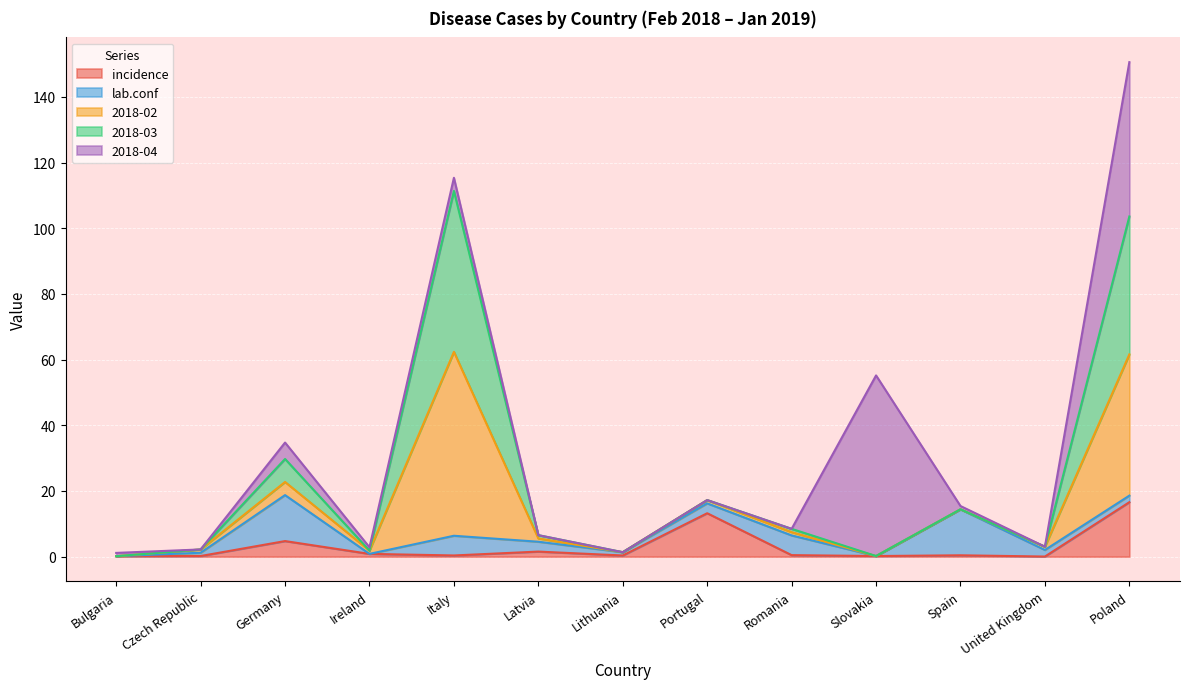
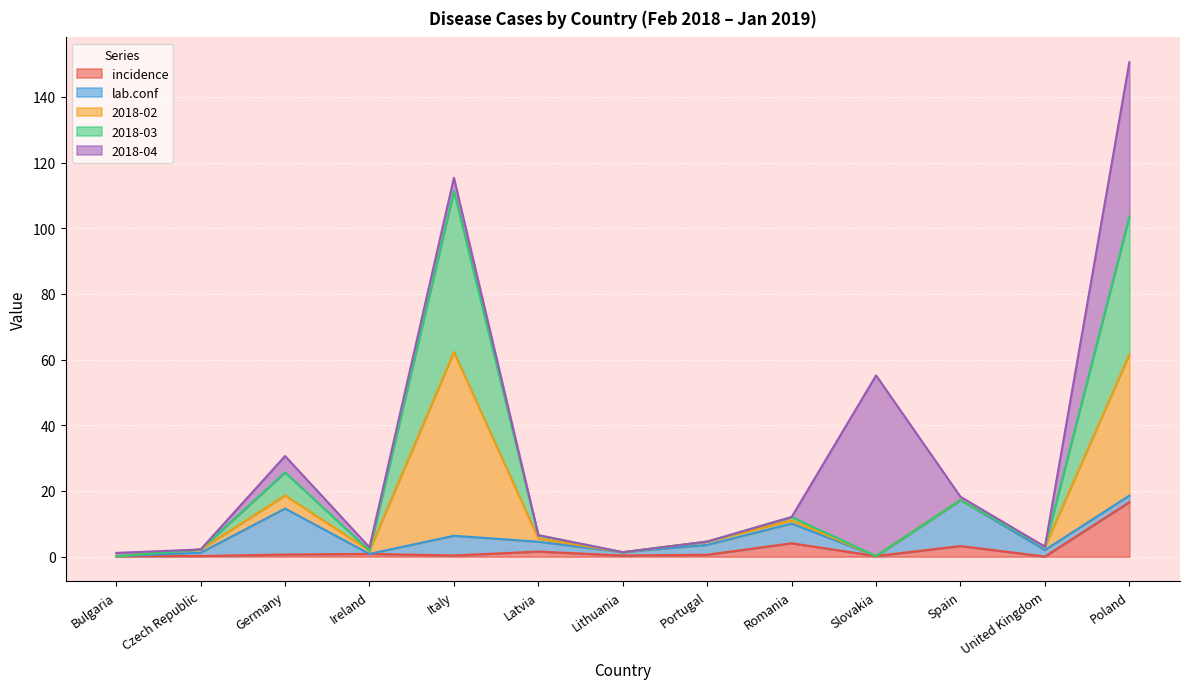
  {
    "incidence": {
      "Czech Republic": 0,
-     "Germany": 5,
+     "Germany": 1,
      "Italy": 0,
      "Latvia": 2,
      "Lithuania": 0,
-     "Portugal": 13,
-     "Romania": 0,
-     "Spain": 0,
+     "Portugal": 1,
+     "Romania": 4,
+     "Spain": 3,
      "United Kingdom": 0,
      "Poland": 17
    },
    "lab.conf": {
      "Czech Republic": 1,
      "Germany": 14,
      "Italy": 6,
      "Latvia": 3,
      "Portugal": 3,
      "Romania": 6,
      "United Kingdom": 2,
      "Poland": 2
    },
    "2018-02": {
      "Germany": 4,
      "Italy": 56,
      "Latvia": 1,
      "Romania": 1,
      "Poland": 43
    },
    "2018-03": {
      "Germany": 7,
      "Italy": 49,
      "Poland": 42
    },
    "2018-04": {
      "Bulgaria": 1,
      "Germany": 5,
      "Ireland": 1,
      "Italy": 4,
      "Slovakia": 55,
      "Spain": 1,
      "Poland": 47
    }
  }
